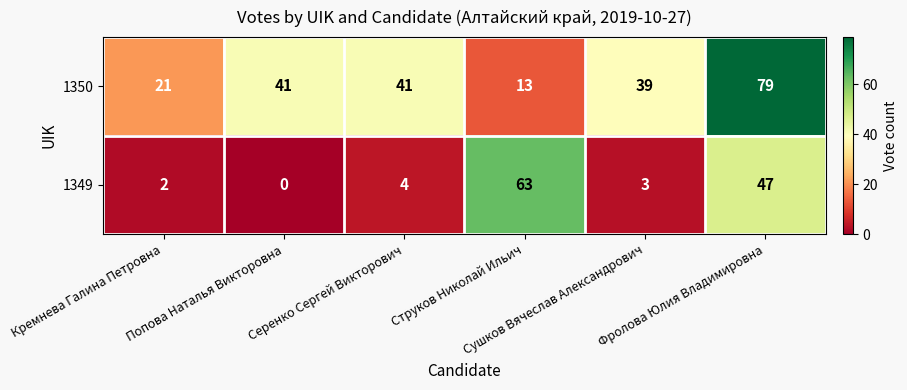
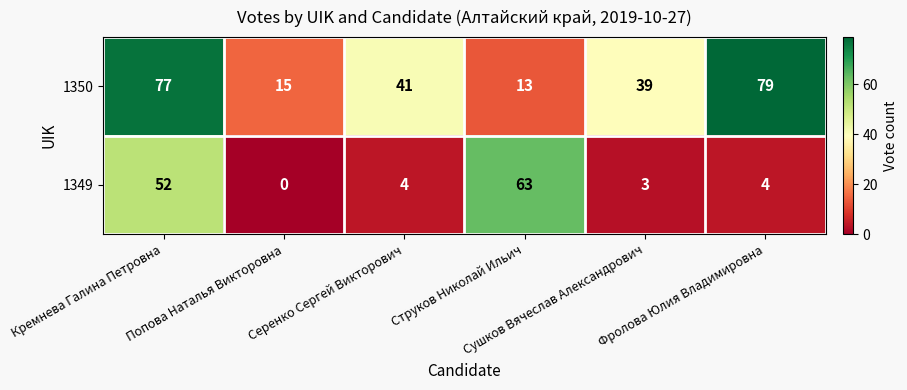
  {
    "1350": {
-     "Кремнева Галина Петровна": 21,
-     "Попова Наталья Викторовна": 41,
+     "Кремнева Галина Петровна": 77,
+     "Попова Наталья Викторовна": 15,
      "Серенко Сергей Викторович": 41,
      "Струков Николай Ильич": 13,
      "Сушков Вячеслав Александрович": 39,
      "Фролова Юлия Владимировна": 79
    },
    "1349": {
-     "Кремнева Галина Петровна": 2,
+     "Кремнева Галина Петровна": 52,
      "Попова Наталья Викторовна": 0,
      "Серенко Сергей Викторович": 4,
      "Струков Николай Ильич": 63,
      "Сушков Вячеслав Александрович": 3,
-     "Фролова Юлия Владимировна": 47
+     "Фролова Юлия Владимировна": 4
    }
  }
